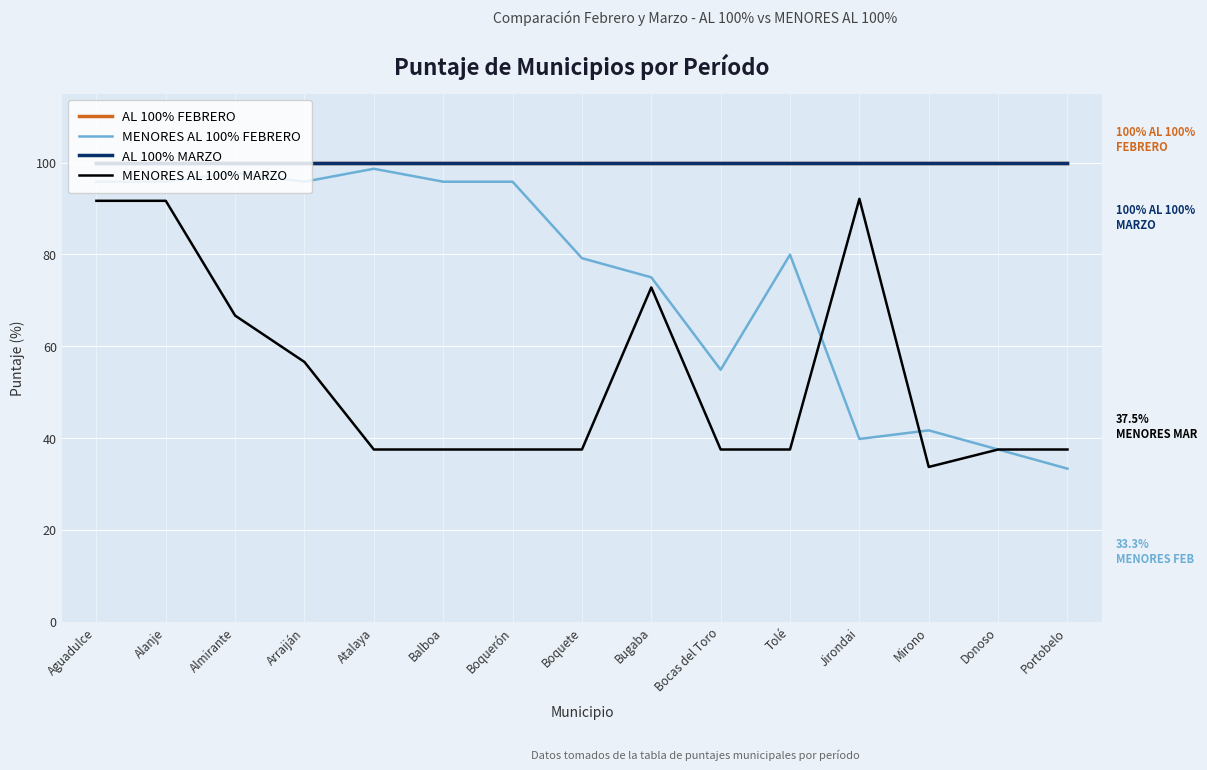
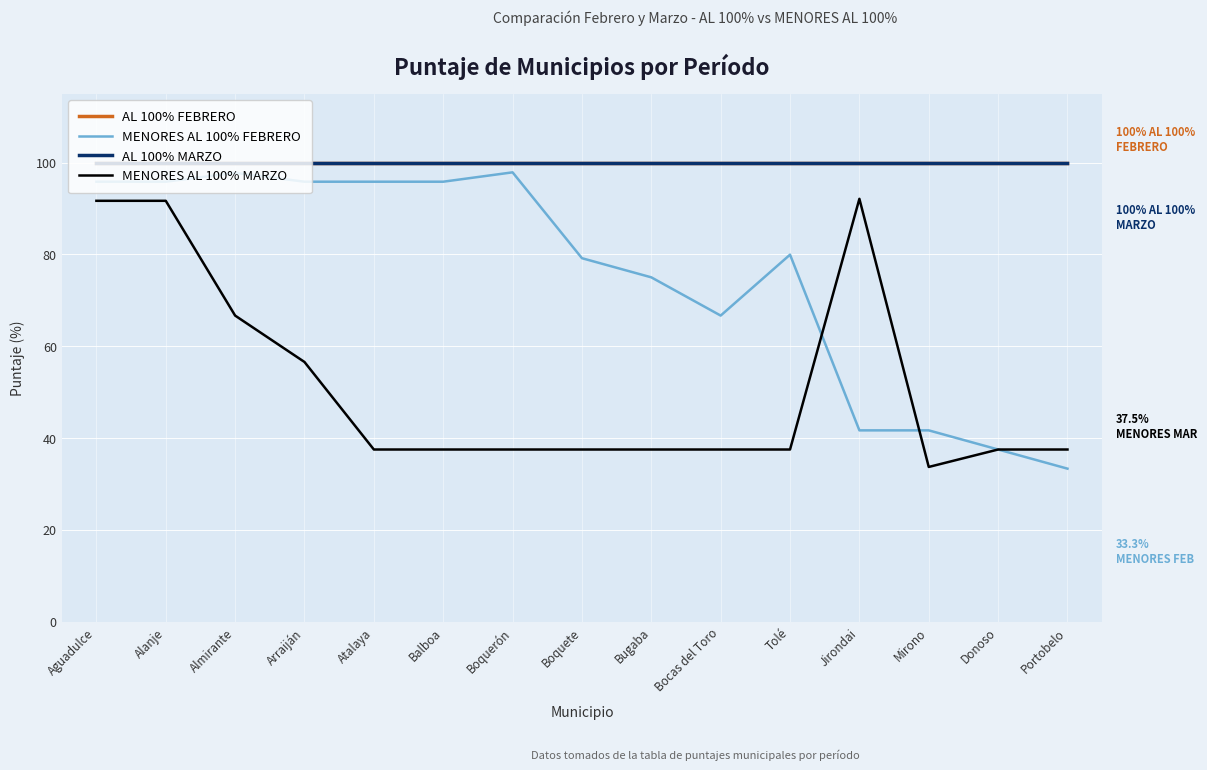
  {
    "AL 100% MARZO": {
      "Atalaya": 100,
      "Balboa": 100,
      "Boquerón": 100,
      "Boquete": 100,
      "Bugaba": 100,
      "Bocas del Toro": 100,
      "Tolé": 100,
      "Jirondai": 100,
      "Mirono": 100,
      "Donoso": 100,
      "Portobelo": 100
    },
    "MENORES AL 100% FEBRERO": {
-     "Atalaya": 99,
+     "Atalaya": 96,
      "Balboa": 96,
-     "Boquerón": 96,
+     "Boquerón": 98,
      "Boquete": 79,
      "Bugaba": 75,
-     "Bocas del Toro": 55,
+     "Bocas del Toro": 67,
      "Tolé": 80,
-     "Jirondai": 40,
+     "Jirondai": 42,
      "Mirono": 42,
      "Portobelo": 33
    },
    "MENORES AL 100% MARZO": {
      "Aguadulce": 92,
      "Alanje": 92,
      "Almirante": 67,
      "Arraiján": 57,
      "Atalaya": 38,
      "Balboa": 38,
      "Boquerón": 38,
      "Boquete": 38,
-     "Bugaba": 73,
+     "Bugaba": 38,
      "Bocas del Toro": 38,
      "Tolé": 38,
      "Jirondai": 92,
      "Mirono": 34,
      "Portobelo": 38
    }
  }
